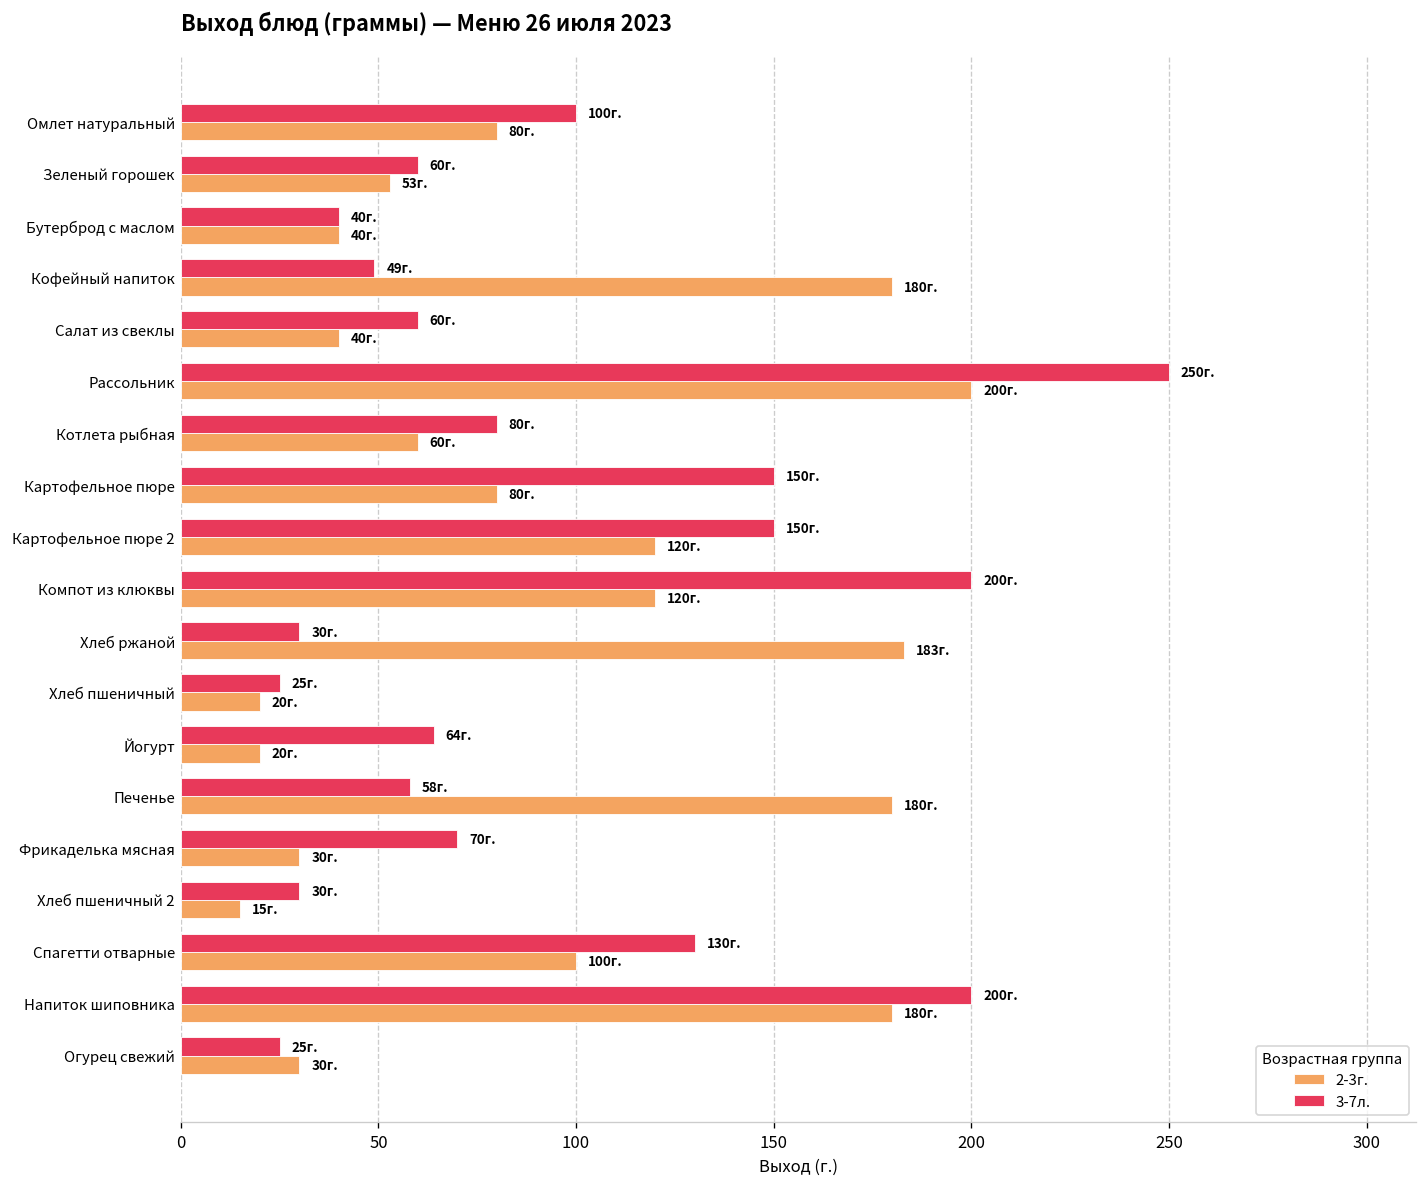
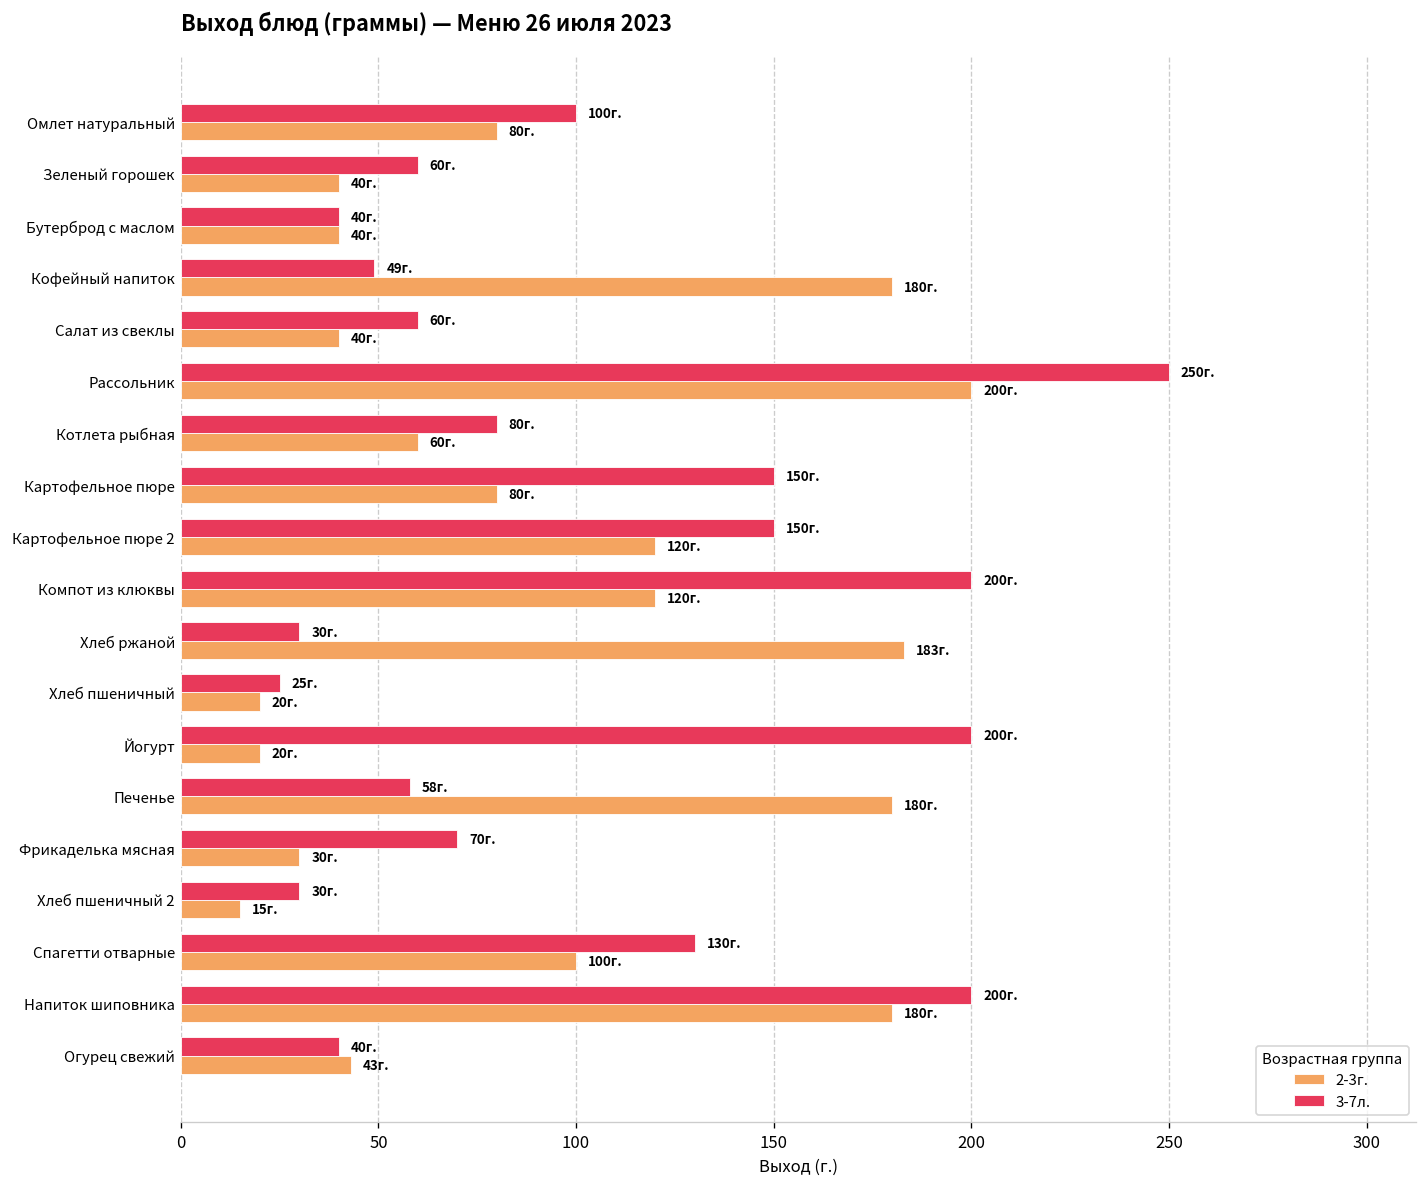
  {
    "2-3г.": {
      "Омлет натуральный": "80г.",
-     "Зеленый горошек": "53г.",
+     "Зеленый горошек": "40г.",
      "Бутерброд с маслом": "40г.",
      "Кофейный напиток": "180г.",
      "Салат из свеклы": "40г.",
      "Рассольник": "200г.",
      "Котлета рыбная": "60г.",
      "Картофельное пюре": "80г.",
      "Картофельное пюре 2": "120г.",
      "Компот из клюквы": "120г.",
      "Хлеб ржаной": "183г.",
      "Хлеб пшеничный": "20г.",
      "Йогурт": "20г.",
      "Печенье": "180г.",
      "Фрикаделька мясная": "30г.",
      "Хлеб пшеничный 2": "15г.",
      "Спагетти отварные": "100г.",
      "Напиток шиповника": "180г.",
-     "Огурец свежий": "30г."
+     "Огурец свежий": "43г."
    },
    "3-7л.": {
      "Омлет натуральный": "100г.",
      "Зеленый горошек": "60г.",
      "Бутерброд с маслом": "40г.",
      "Кофейный напиток": "49г.",
      "Салат из свеклы": "60г.",
      "Рассольник": "250г.",
      "Котлета рыбная": "80г.",
      "Картофельное пюре": "150г.",
      "Картофельное пюре 2": "150г.",
      "Компот из клюквы": "200г.",
      "Хлеб ржаной": "30г.",
      "Хлеб пшеничный": "25г.",
-     "Йогурт": "64г.",
+     "Йогурт": "200г.",
      "Печенье": "58г.",
      "Фрикаделька мясная": "70г.",
      "Хлеб пшеничный 2": "30г.",
      "Спагетти отварные": "130г.",
      "Напиток шиповника": "200г.",
-     "Огурец свежий": "25г."
+     "Огурец свежий": "40г."
    }
  }
